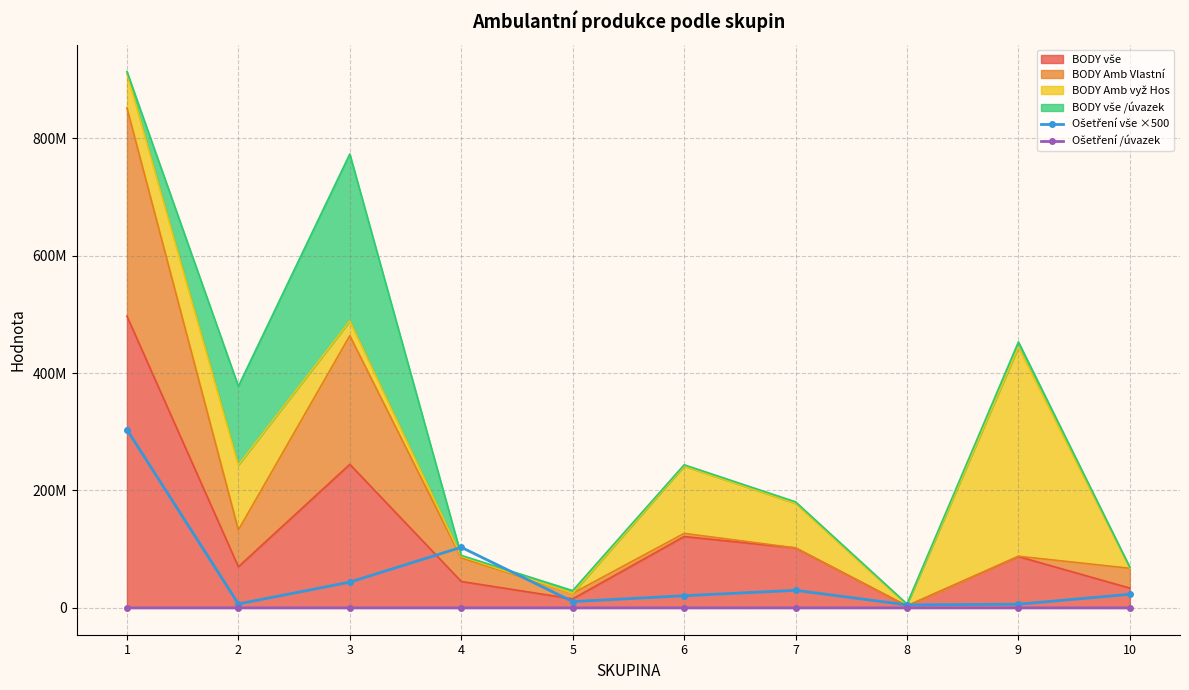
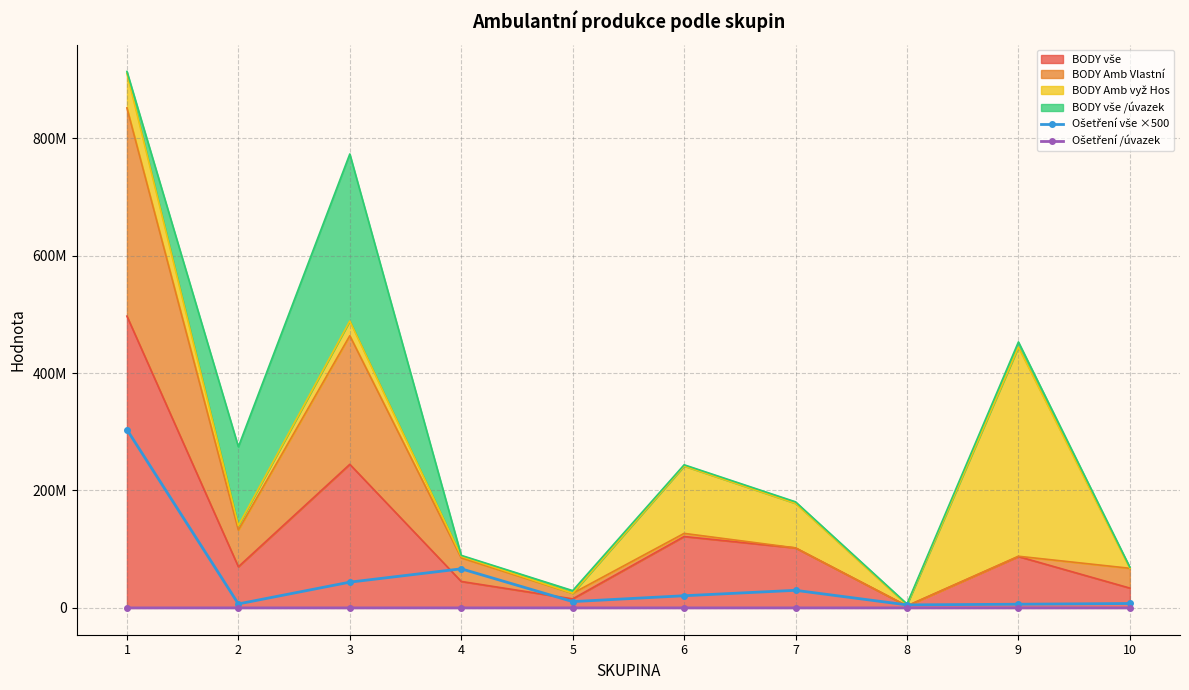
  {
    "BODY Amb vyž Hos": {
-     "2": 110000000
+     "2": 10000000
    },
    "BODY vše /úvazek": {
      "2": 130000000
    },
    "Ošetření vše ×500": {
      "1": 300000000,
      "2": 10000000,
      "3": 40000000,
-     "4": 100000000,
+     "4": 70000000,
      "5": 10000000,
      "6": 20000000,
      "7": 30000000,
      "9": 10000000,
-     "10": 20000000
+     "10": 10000000
    },
    "Ošetření /úvazek": {
      "1": 0,
      "2": 0,
      "3": 0,
      "4": 0,
      "5": 0,
      "6": 0,
      "7": 0,
      "9": 0,
      "10": 0
    }
  }
